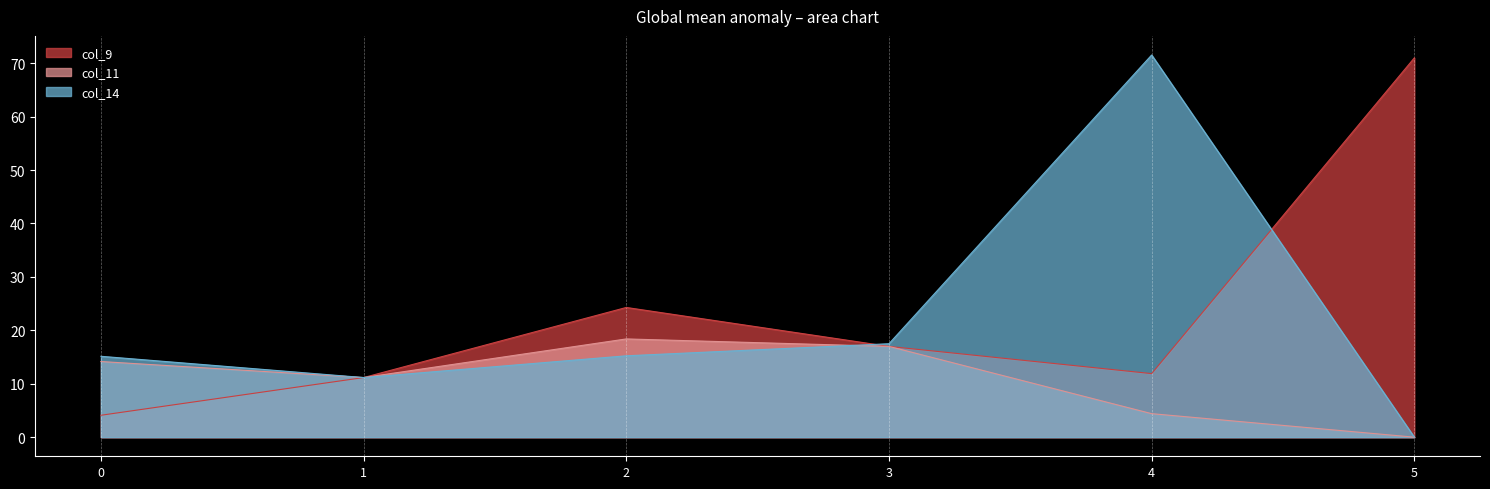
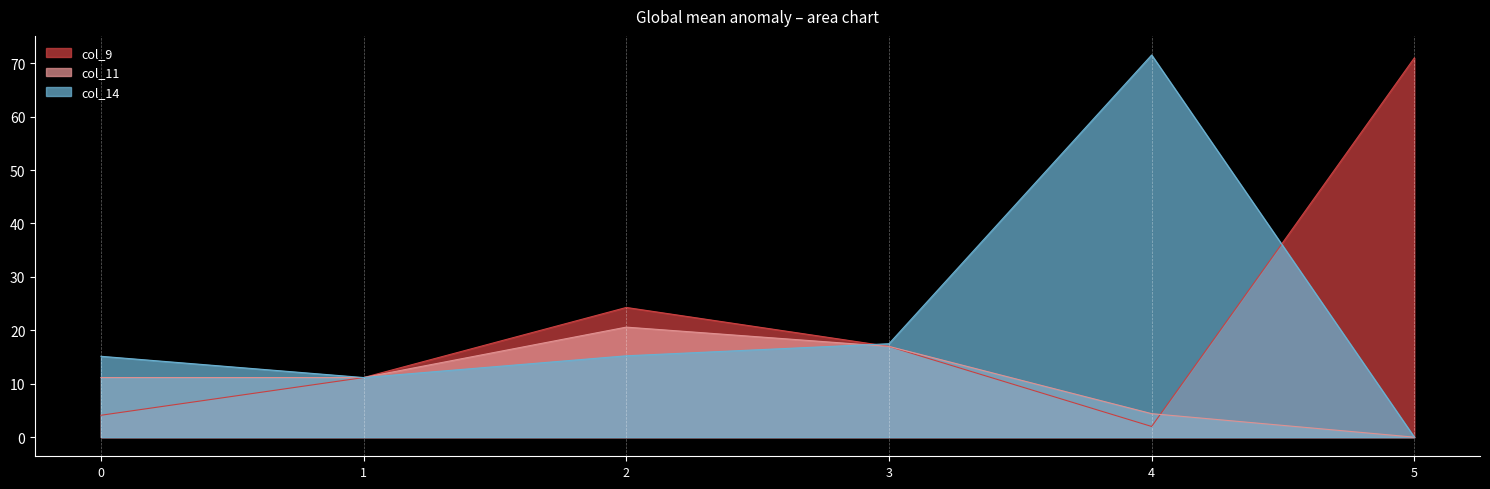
  {
    "col_9": {
      "0": 4,
      "2": 24,
-     "4": 12,
+     "4": 2,
      "5": 71
    },
    "col_11": {
-     "0": 14,
-     "2": 18,
+     "0": 11,
+     "2": 21,
      "4": 4
    },
    "col_14": {
      "0": 15,
      "2": 15,
      "3": 17,
      "4": 72
    }
  }
